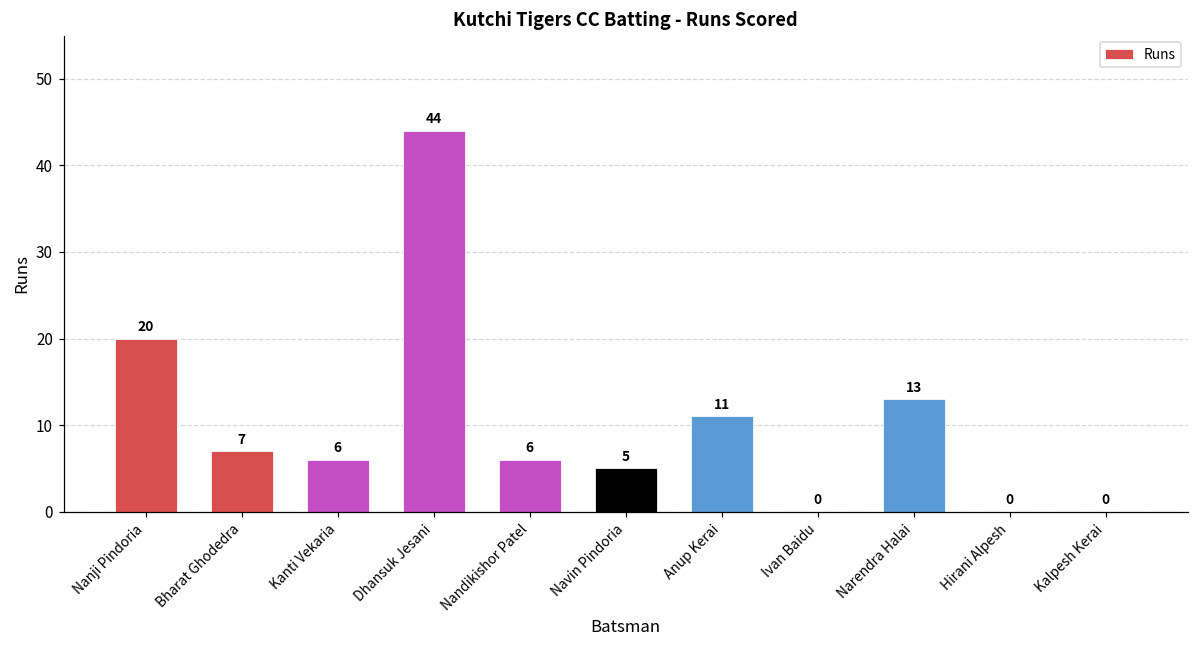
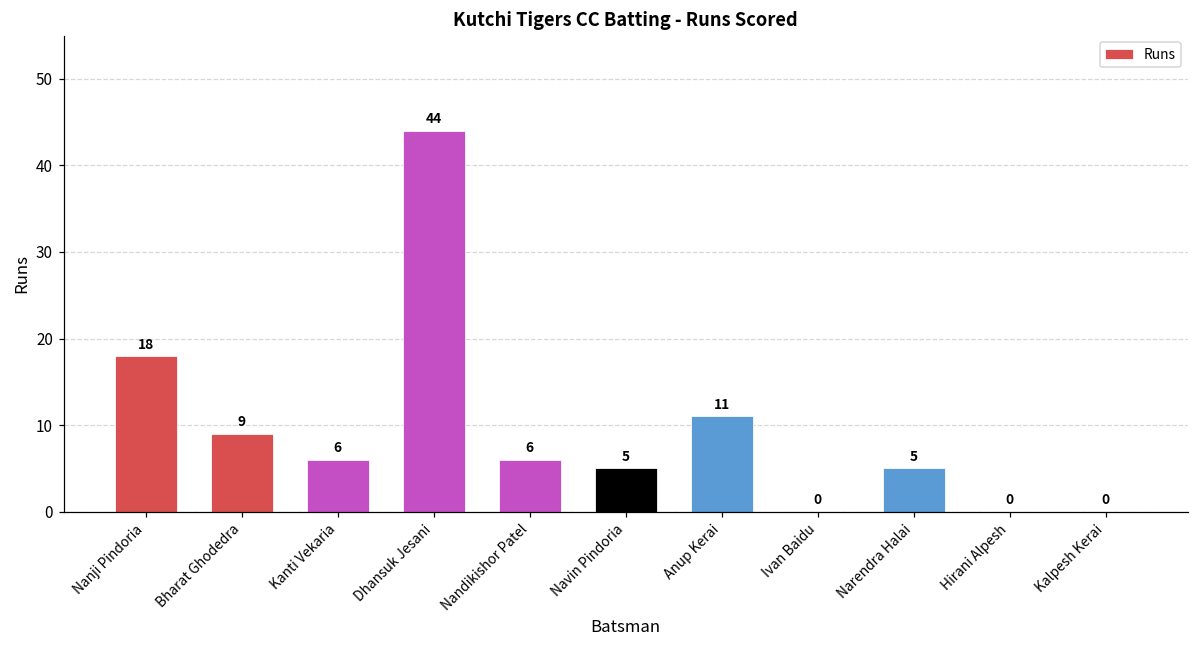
  {
-   "Nanji Pindoria": 20,
-   "Bharat Ghodedra": 7,
+   "Nanji Pindoria": 18,
+   "Bharat Ghodedra": 9,
    "Kanti Vekaria": 6,
    "Dhansuk Jesani": 44,
    "Nandikishor Patel": 6,
    "Navin Pindoria": 5,
    "Anup Kerai": 11,
    "Ivan Baidu": 0,
-   "Narendra Halai": 13,
+   "Narendra Halai": 5,
    "Hirani Alpesh": 0,
    "Kalpesh Kerai": 0
  }
